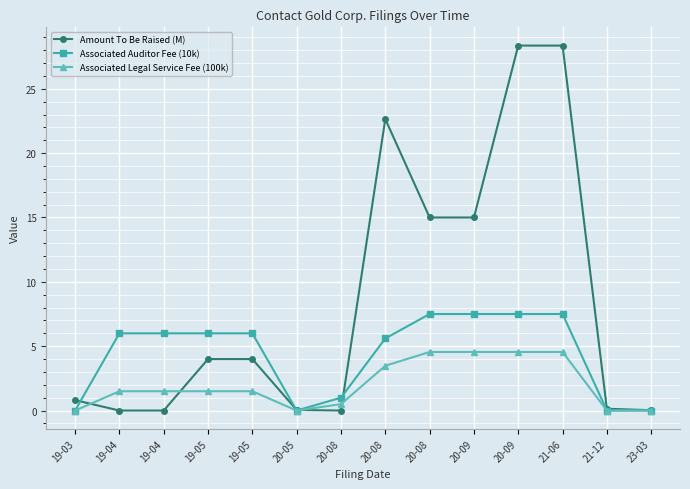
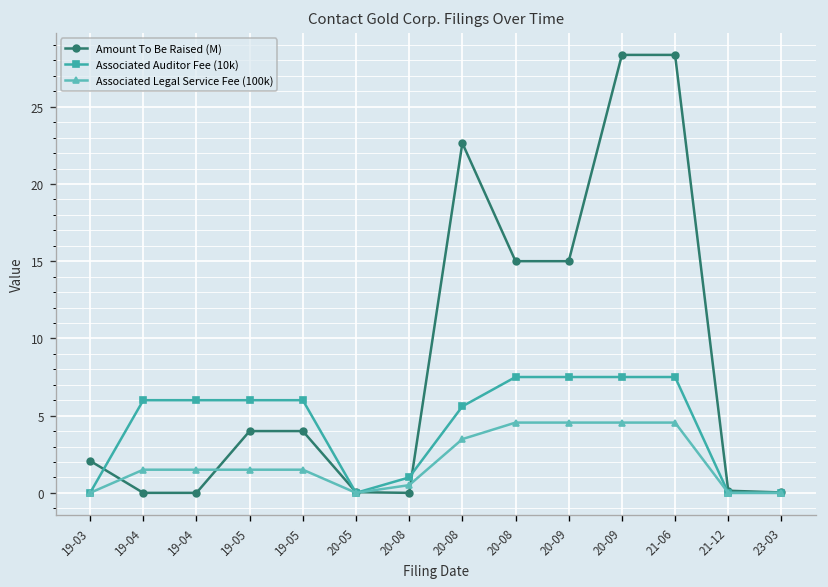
  {
    "Amount To Be Raised (M)": {
-     "19-03": 0.8,
+     "19-03": 2.1,
      "21-06": 28.4
    }
  }
